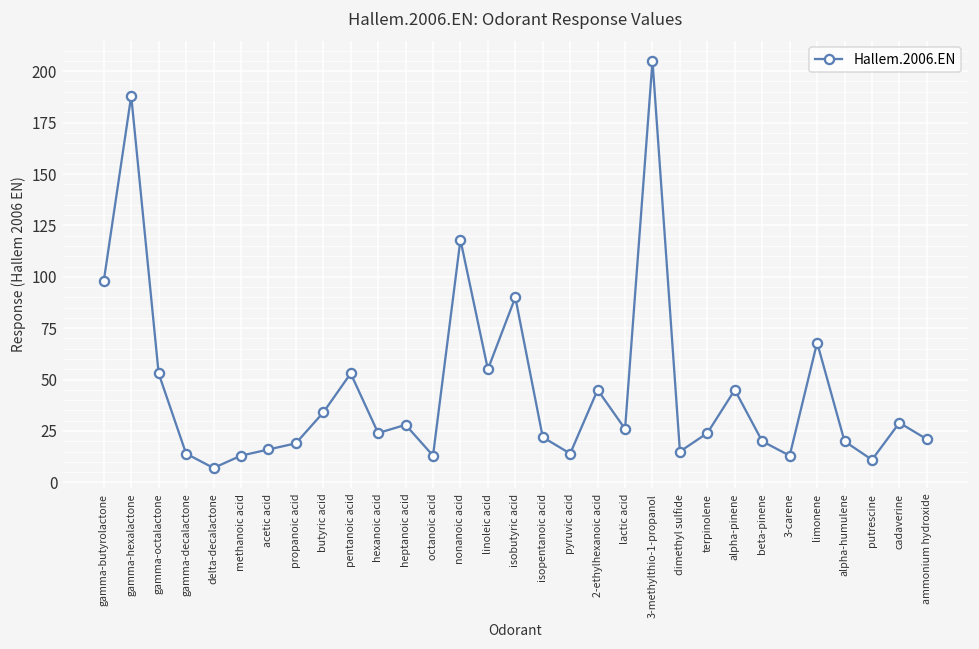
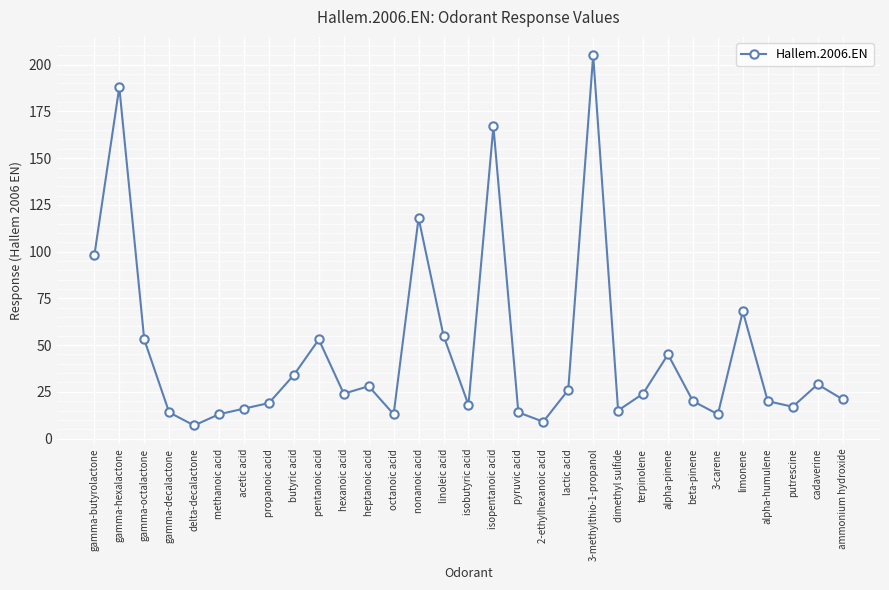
  {
    "gamma-butyrolactone": 98,
    "gamma-hexalactone": 188,
    "gamma-octalactone": 53,
    "gamma-decalactone": 14,
    "delta-decalactone": 7,
    "methanoic acid": 13,
    "acetic acid": 16,
    "propanoic acid": 19,
    "butyric acid": 34,
    "pentanoic acid": 53,
    "hexanoic acid": 24,
    "heptanoic acid": 28,
    "octanoic acid": 13,
    "nonanoic acid": 118,
    "linoleic acid": 55,
-   "isobutyric acid": 90,
-   "isopentanoic acid": 22,
+   "isobutyric acid": 18,
+   "isopentanoic acid": 167,
    "pyruvic acid": 14,
-   "2-ethylhexanoic acid": 45,
+   "2-ethylhexanoic acid": 9,
    "lactic acid": 26,
    "3-methylthio-1-propanol": 205,
    "dimethyl sulfide": 15,
    "terpinolene": 24,
    "alpha-pinene": 45,
    "beta-pinene": 20,
    "3-carene": 13,
    "limonene": 68,
    "alpha-humulene": 20,
-   "putrescine": 11,
+   "putrescine": 17,
    "cadaverine": 29,
    "ammonium hydroxide": 21
  }
